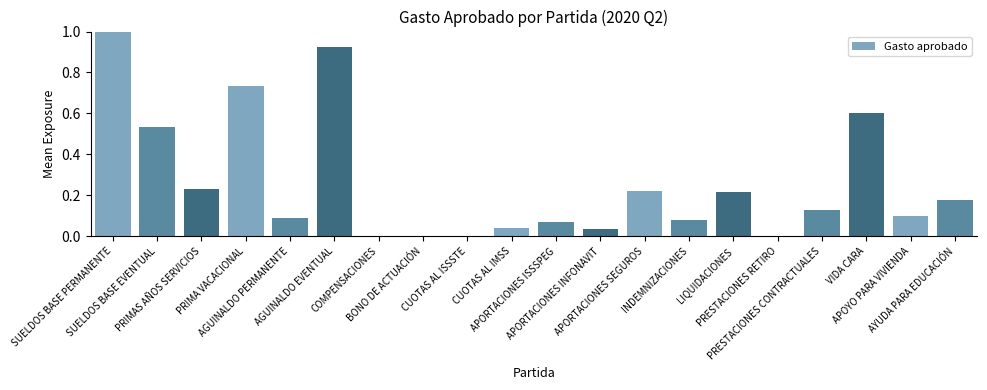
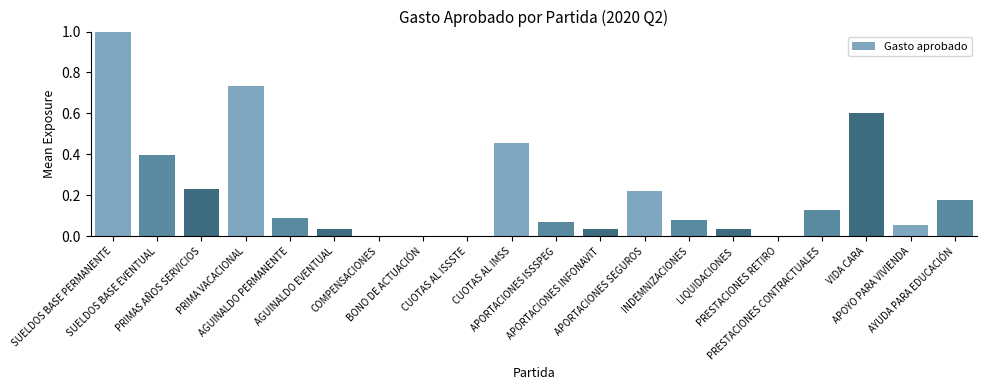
  {
    "SUELDOS BASE PERMANENTE": 1.00,
-   "SUELDOS BASE EVENTUAL": 0.54,
+   "SUELDOS BASE EVENTUAL": 0.40,
    "PRIMAS AÑOS SERVICIOS": 0.23,
    "PRIMA VACACIONAL": 0.74,
    "AGUINALDO PERMANENTE": 0.09,
-   "AGUINALDO EVENTUAL": 0.93,
+   "AGUINALDO EVENTUAL": 0.03,
    "CUOTAS AL ISSSTE": 0.00,
-   "CUOTAS AL IMSS": 0.04,
+   "CUOTAS AL IMSS": 0.46,
    "APORTACIONES ISSSPEG": 0.07,
    "APORTACIONES INFONAVIT": 0.04,
    "APORTACIONES SEGUROS": 0.22,
    "INDEMNIZACIONES": 0.08,
-   "LIQUIDACIONES": 0.22,
+   "LIQUIDACIONES": 0.04,
    "PRESTACIONES CONTRACTUALES": 0.13,
    "VIDA CARA": 0.60,
-   "APOYO PARA VIVIENDA": 0.10,
+   "APOYO PARA VIVIENDA": 0.06,
    "AYUDA PARA EDUCACIÓN": 0.18
  }
